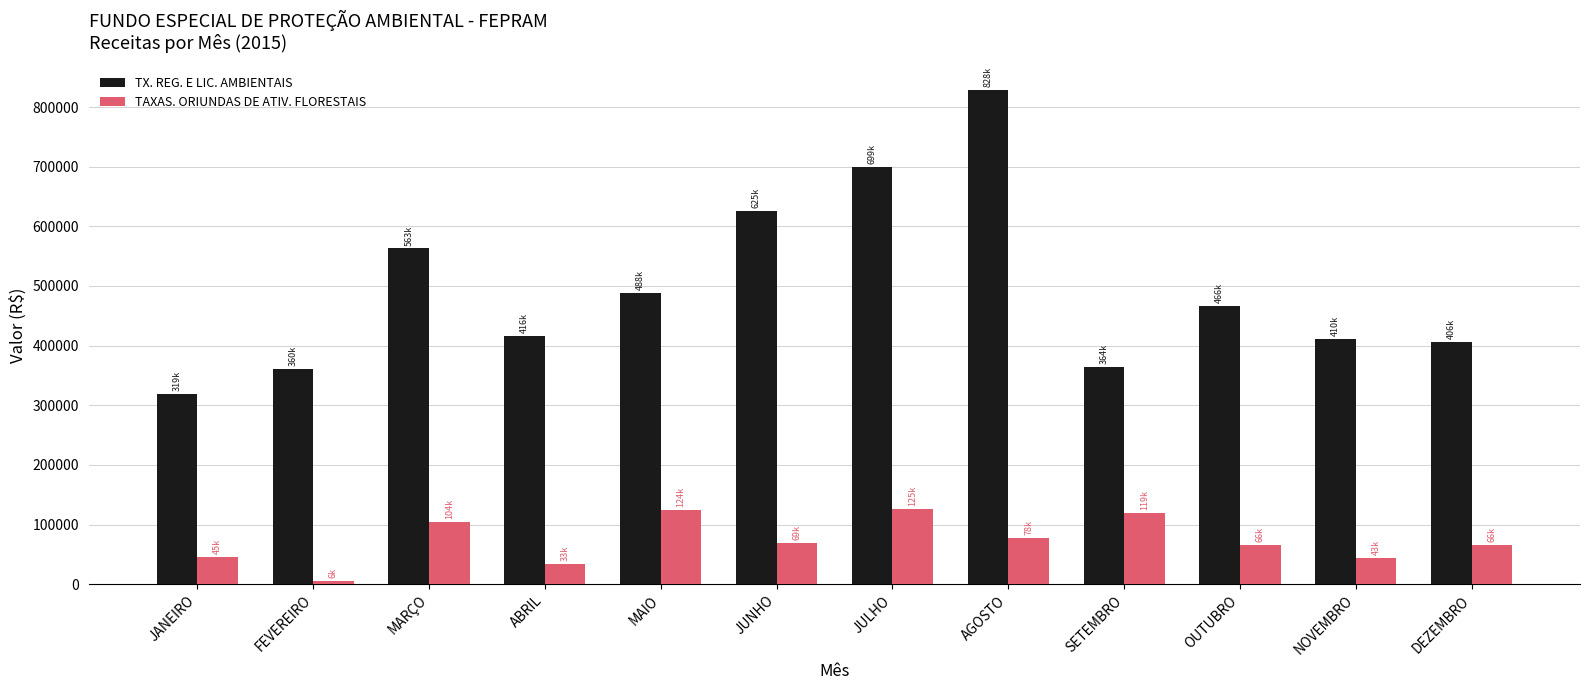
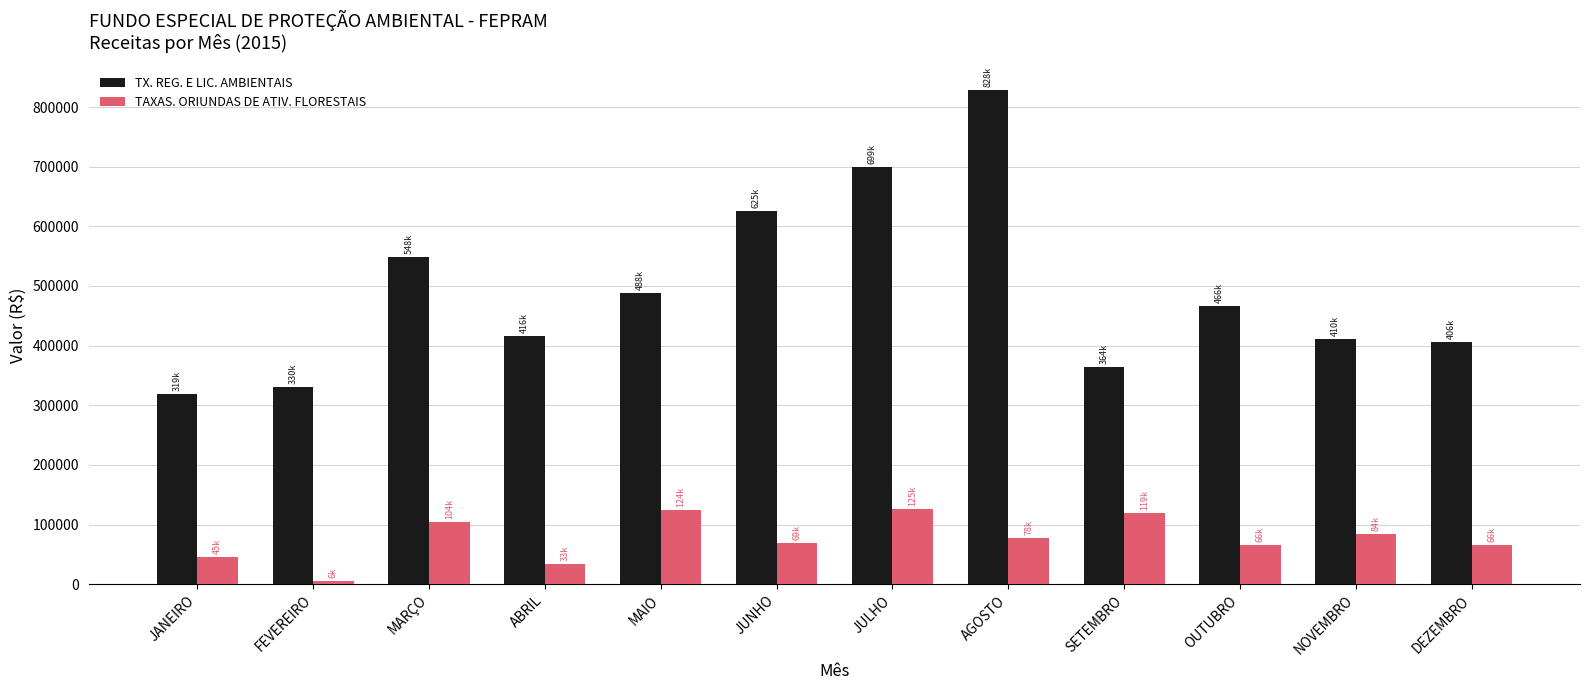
  {
    "TX. REG. E LIC. AMBIENTAIS": {
      "JANEIRO": "319k",
-     "FEVEREIRO": "360k",
-     "MARÇO": "563k",
+     "FEVEREIRO": "330k",
+     "MARÇO": "548k",
      "ABRIL": "416k",
      "MAIO": "488k",
      "JUNHO": "625k",
      "JULHO": "699k",
      "AGOSTO": "828k",
      "SETEMBRO": "364k",
      "OUTUBRO": "466k",
      "NOVEMBRO": "410k",
      "DEZEMBRO": "406k"
    },
    "TAXAS. ORIUNDAS DE ATIV. FLORESTAIS": {
      "JANEIRO": "45k",
      "FEVEREIRO": "6k",
      "MARÇO": "104k",
      "ABRIL": "33k",
      "MAIO": "124k",
      "JUNHO": "69k",
      "JULHO": "125k",
      "AGOSTO": "78k",
      "SETEMBRO": "119k",
      "OUTUBRO": "66k",
-     "NOVEMBRO": "43k",
+     "NOVEMBRO": "84k",
      "DEZEMBRO": "66k"
    }
  }
